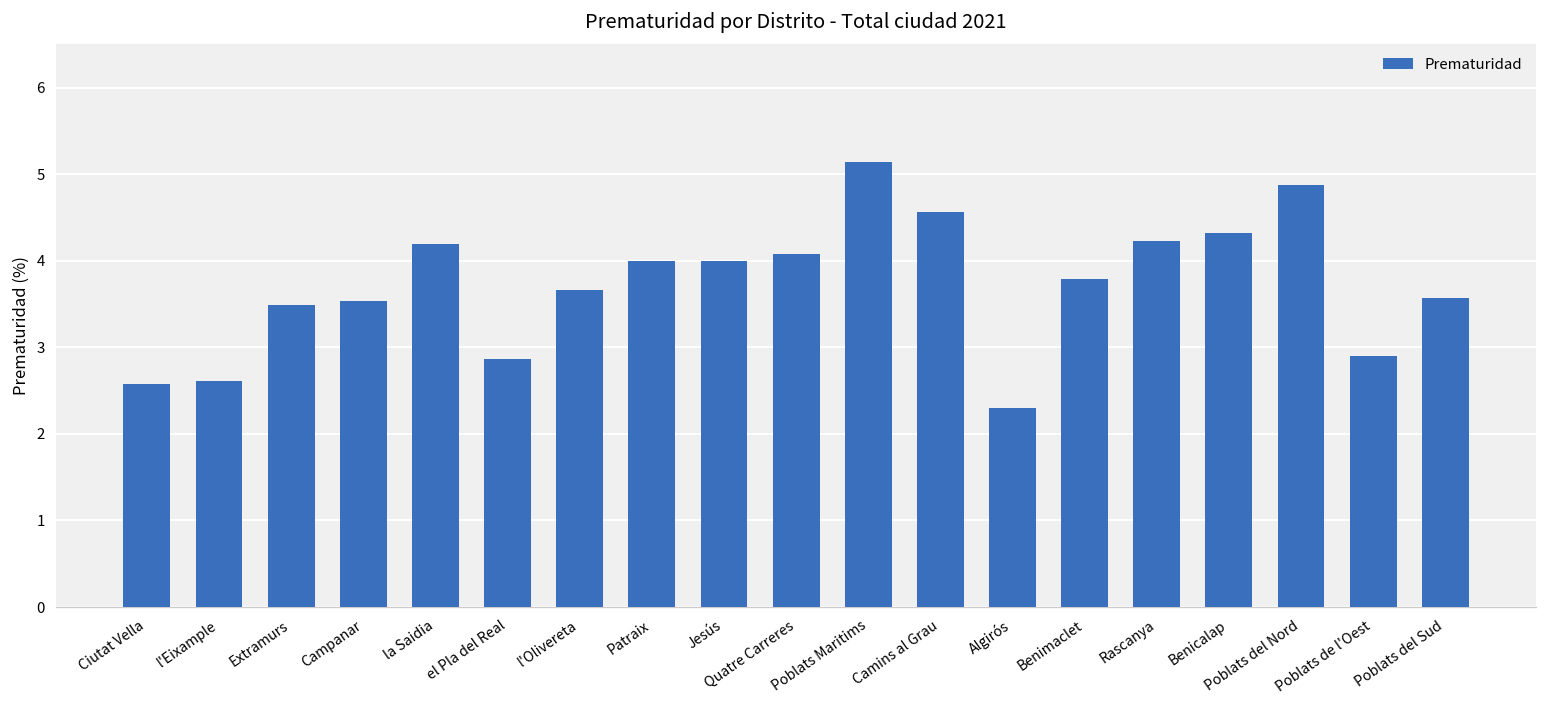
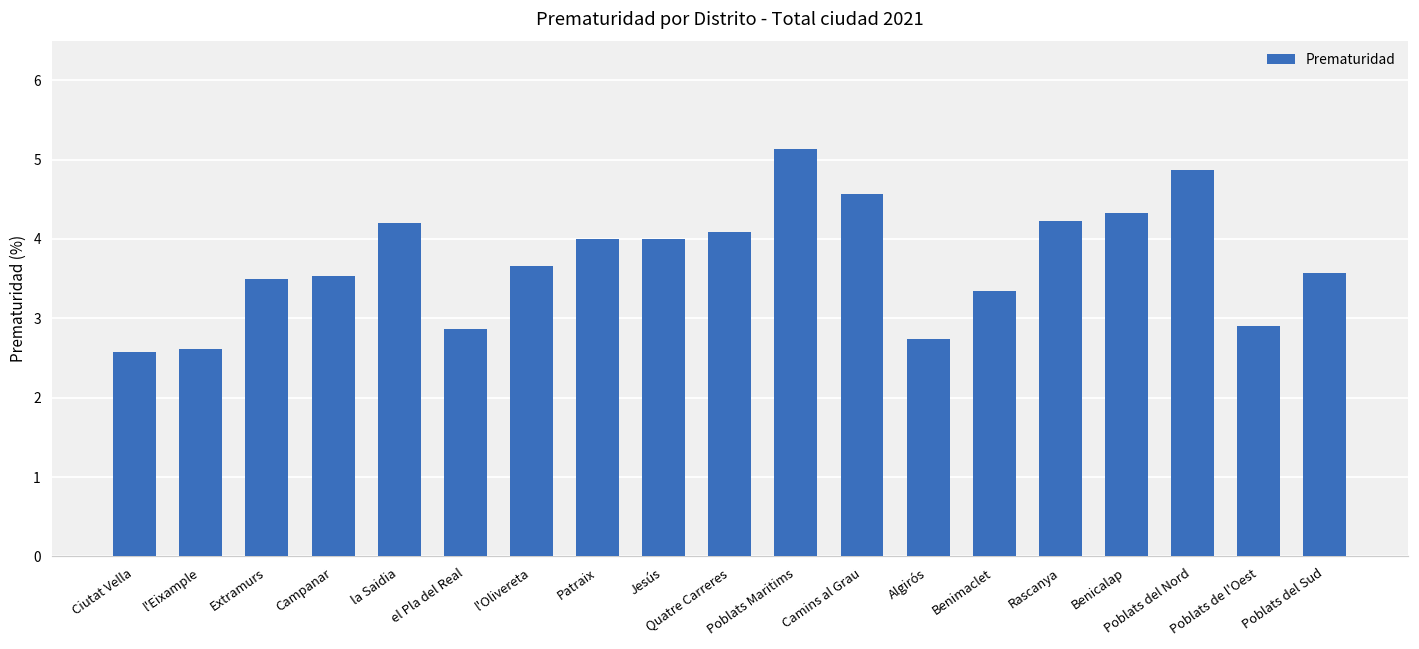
  {
    "Ciutat Vella": 2.6,
    "l'Eixample": 2.6,
    "Extramurs": 3.5,
    "Campanar": 3.5,
    "la Saidia": 4.2,
    "el Pla del Real": 2.9,
    "l'Olivereta": 3.7,
    "Patraix": 4.0,
    "Jesús": 4.0,
    "Quatre Carreres": 4.1,
    "Poblats Maritims": 5.1,
    "Camins al Grau": 4.6,
-   "Algirós": 2.3,
-   "Benimaclet": 3.8,
+   "Algirós": 2.7,
+   "Benimaclet": 3.3,
    "Rascanya": 4.2,
    "Benicalap": 4.3,
    "Poblats del Nord": 4.9,
    "Poblats de l'Oest": 2.9,
    "Poblats del Sud": 3.6
  }
